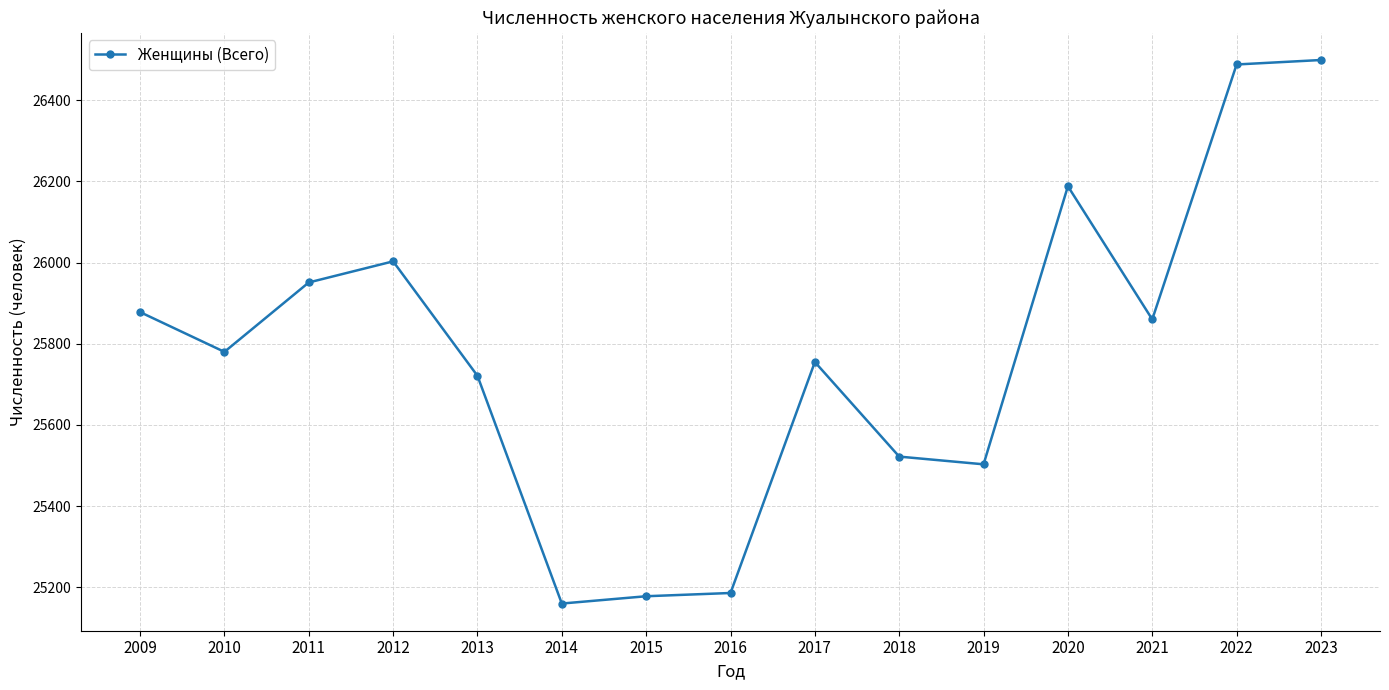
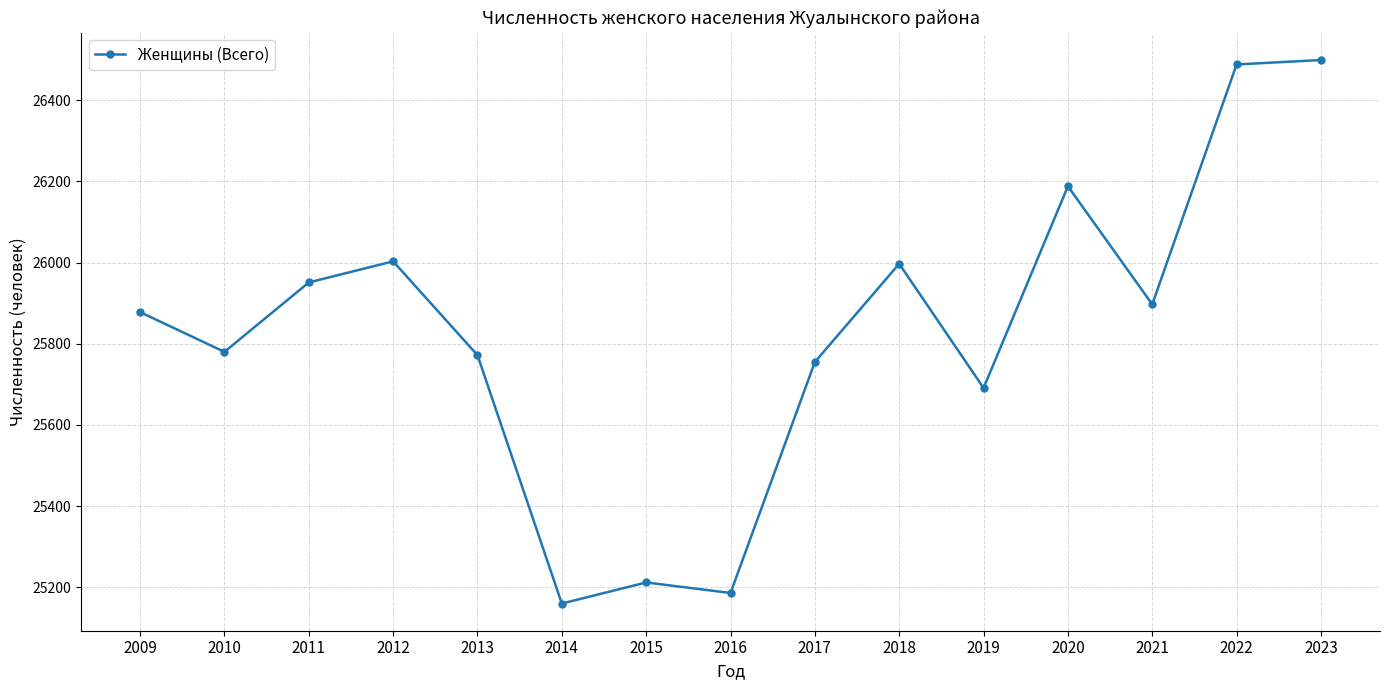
  {
    "2009": 25880,
    "2010": 25780,
    "2011": 25950,
    "2012": 26000,
-   "2013": 25720,
+   "2013": 25770,
    "2014": 25160,
-   "2015": 25180,
+   "2015": 25210,
    "2016": 25190,
    "2017": 25760,
-   "2018": 25520,
-   "2019": 25500,
+   "2018": 26000,
+   "2019": 25690,
    "2020": 26190,
-   "2021": 25860,
+   "2021": 25900,
    "2022": 26490,
    "2023": 26500
  }
